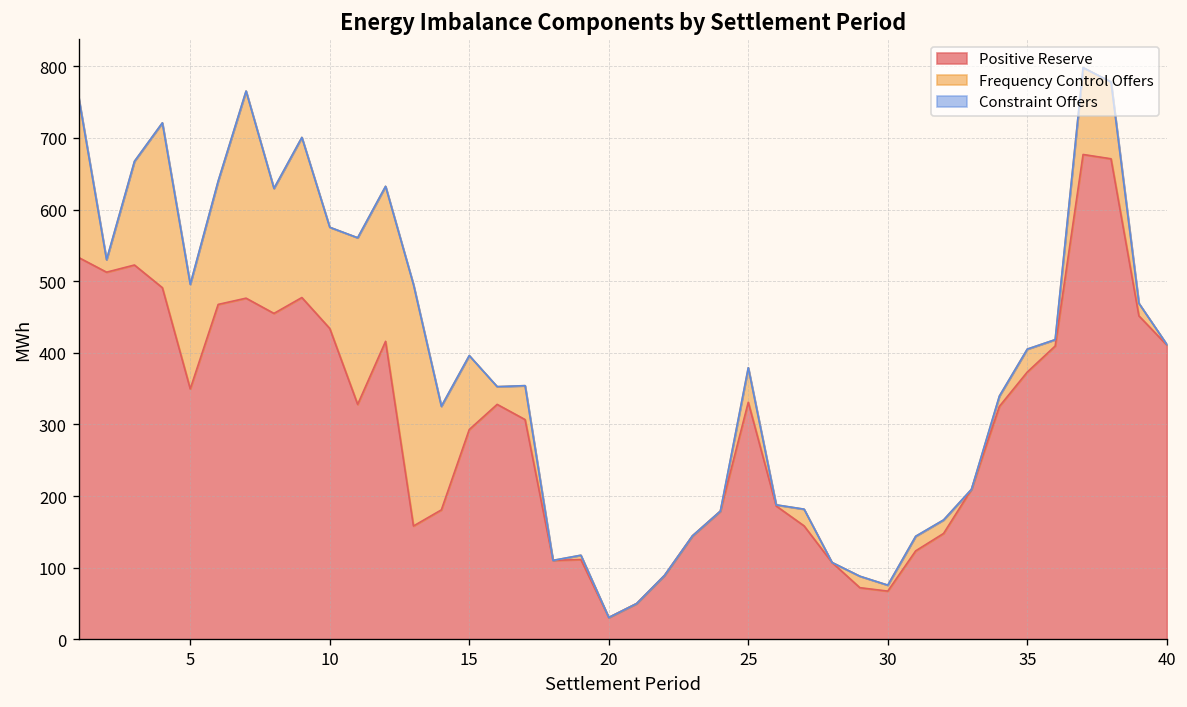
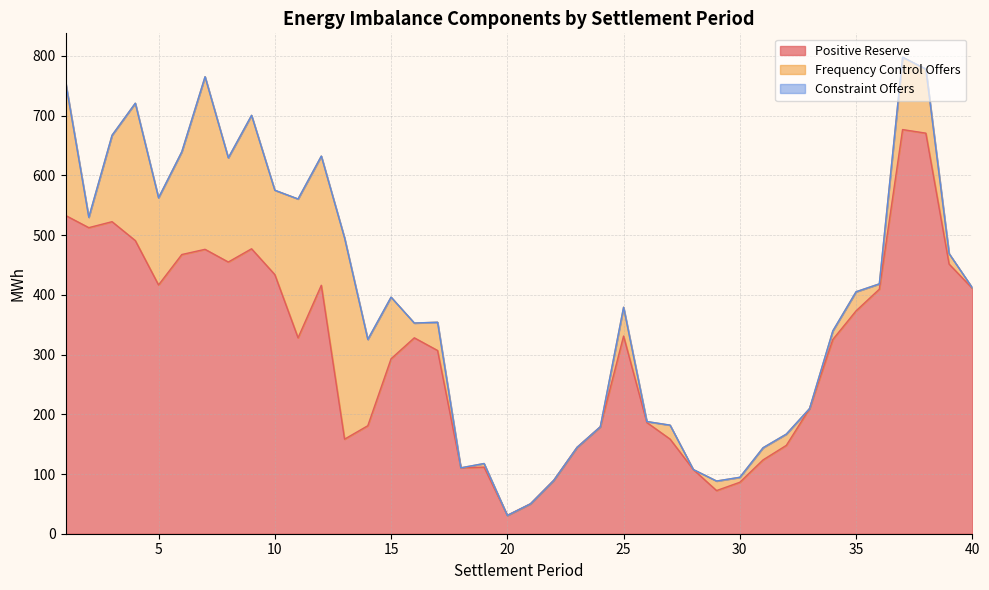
  {
    "Positive Reserve": {
-     "5": 350,
+     "5": 420,
      "10": 430,
      "15": 290,
      "25": 330,
-     "30": 70,
+     "30": 90,
      "35": 370
    }
  }
